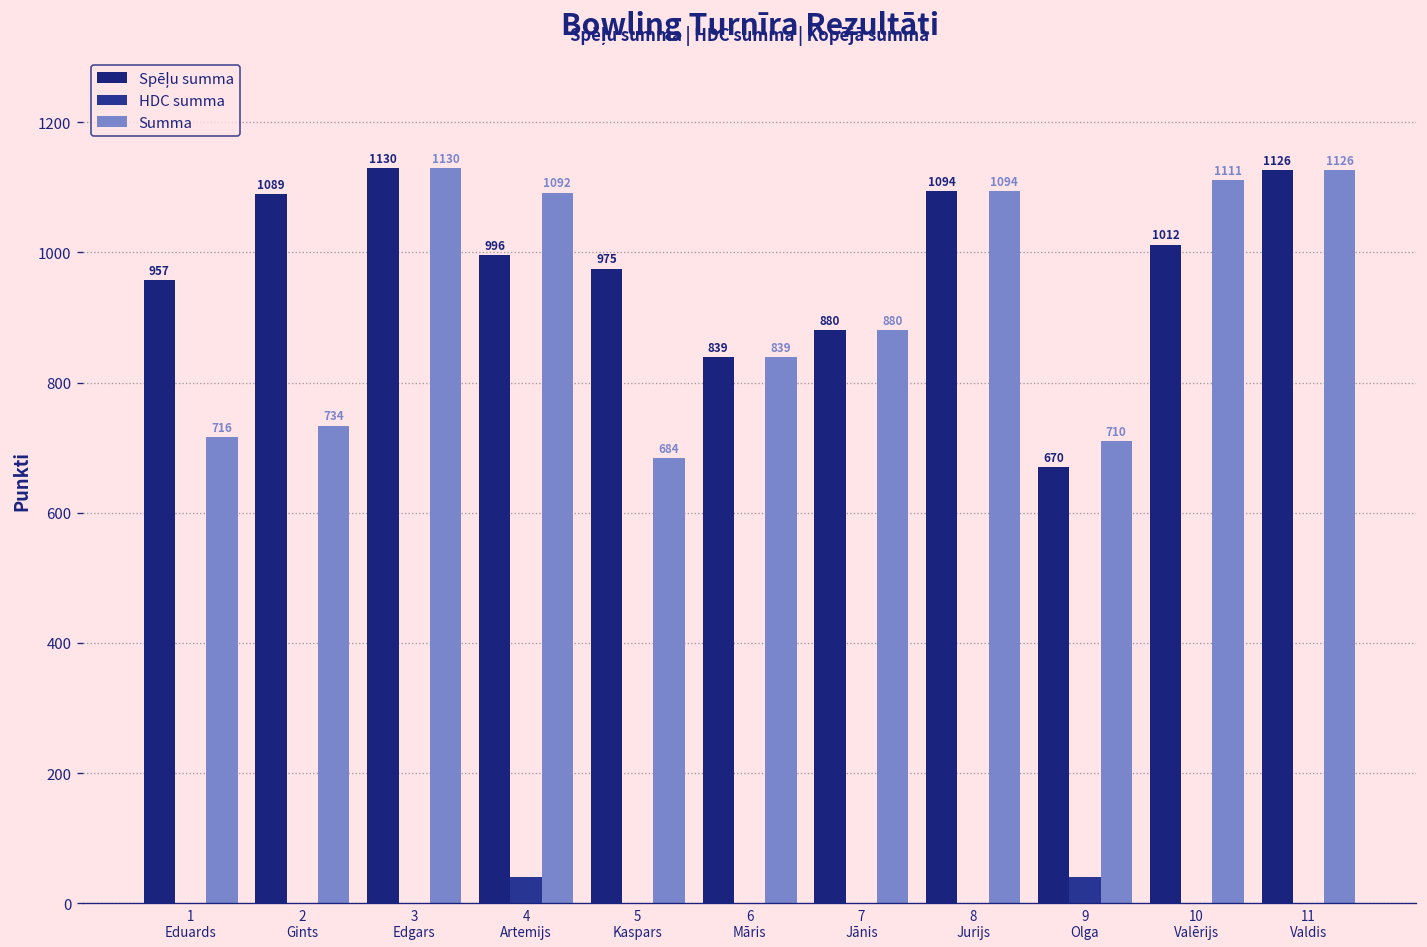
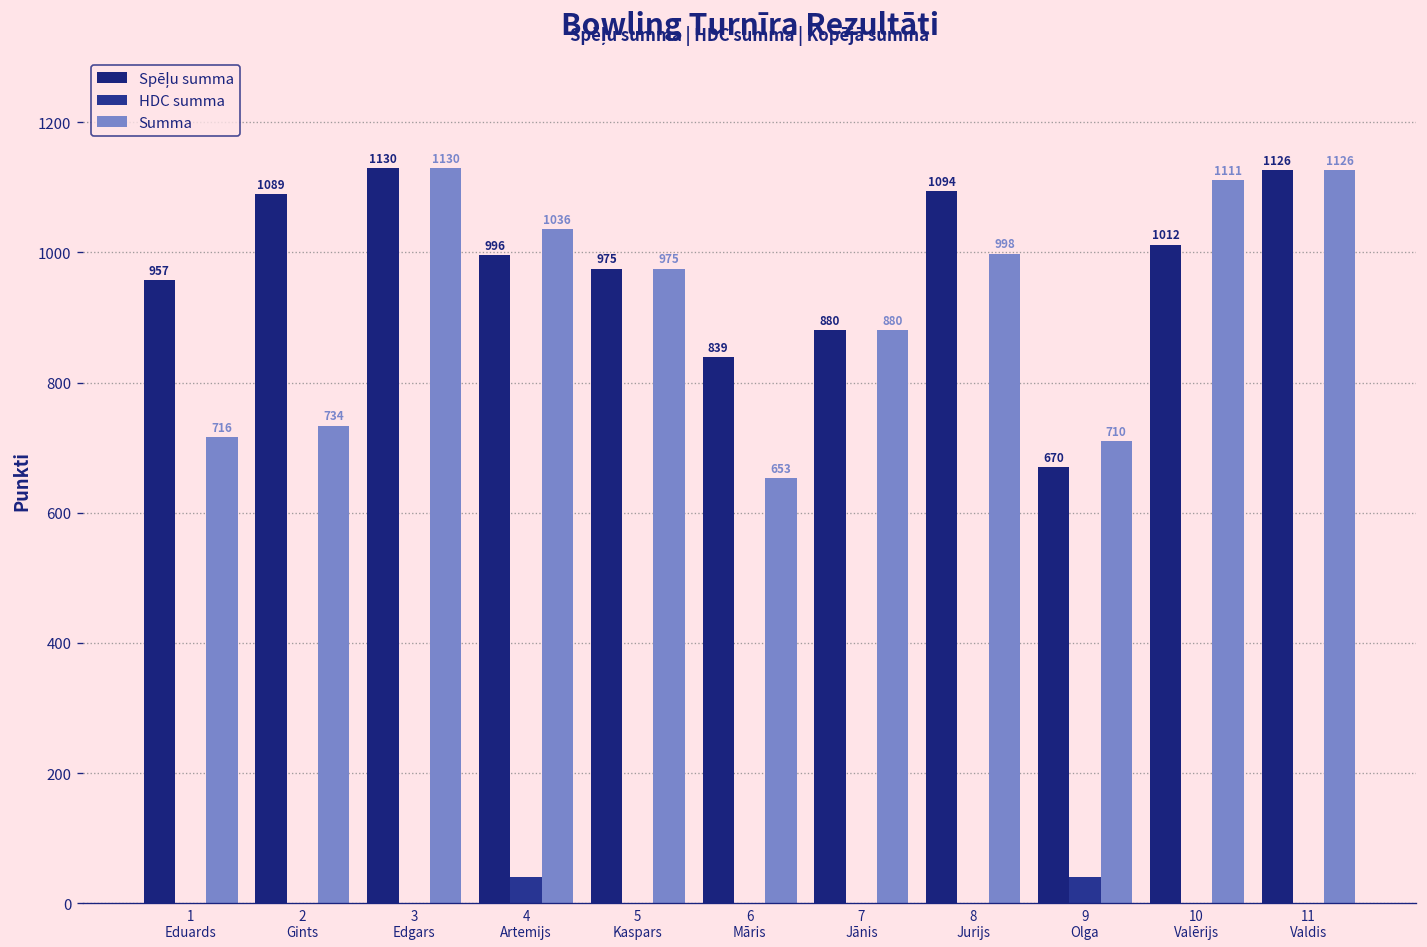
  {
    "Summa": {
      "1 Eduards": 716,
      "2 Gints": 734,
      "3 Edgars": 1130,
-     "4 Artemijs": 1092,
-     "5 Kaspars": 684,
-     "6 Māris": 839,
+     "4 Artemijs": 1036,
+     "5 Kaspars": 975,
+     "6 Māris": 653,
      "7 Jānis": 880,
-     "8 Jurijs": 1094,
+     "8 Jurijs": 998,
      "9 Olga": 710,
      "10 Valērijs": 1111,
      "11 Valdis": 1126
    }
  }
